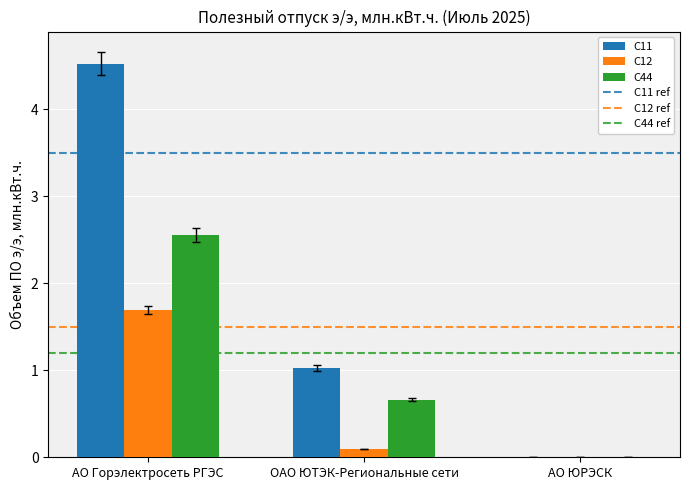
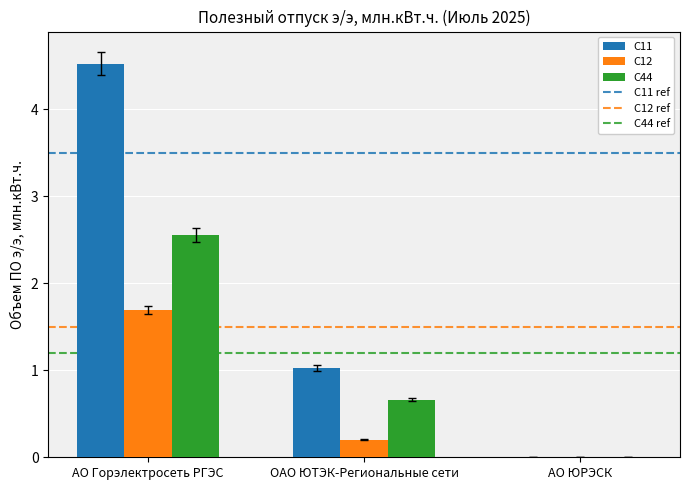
  {
    "C12": {
      "АО Горэлектросеть РГЭС": 1.7,
-     "ОАО ЮТЭК-Региональные сети": 0.1,
+     "ОАО ЮТЭК-Региональные сети": 0.2,
      "АО ЮРЭСК": 0.0
    },
    "C44": {
      "АО Горэлектросеть РГЭС": 2.6,
      "ОАО ЮТЭК-Региональные сети": 0.7,
      "АО ЮРЭСК": 0.0
    }
  }
